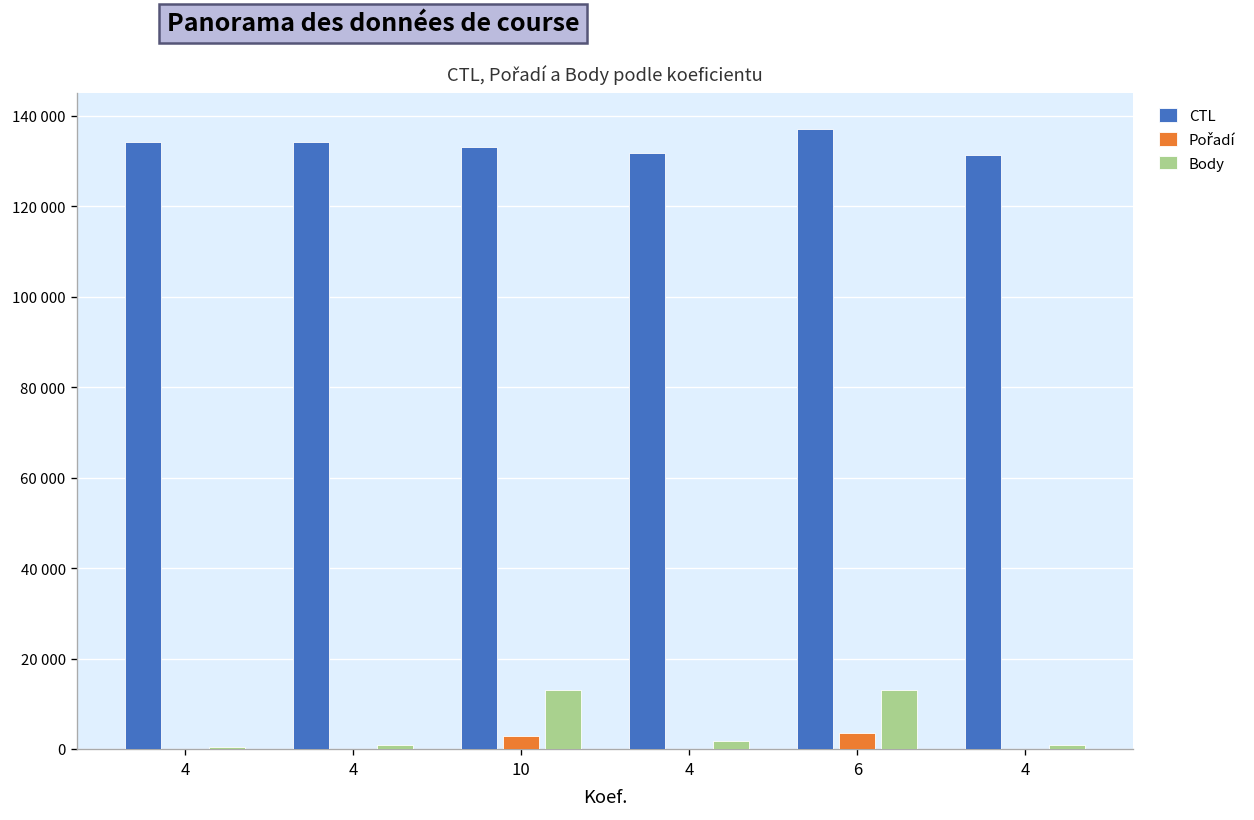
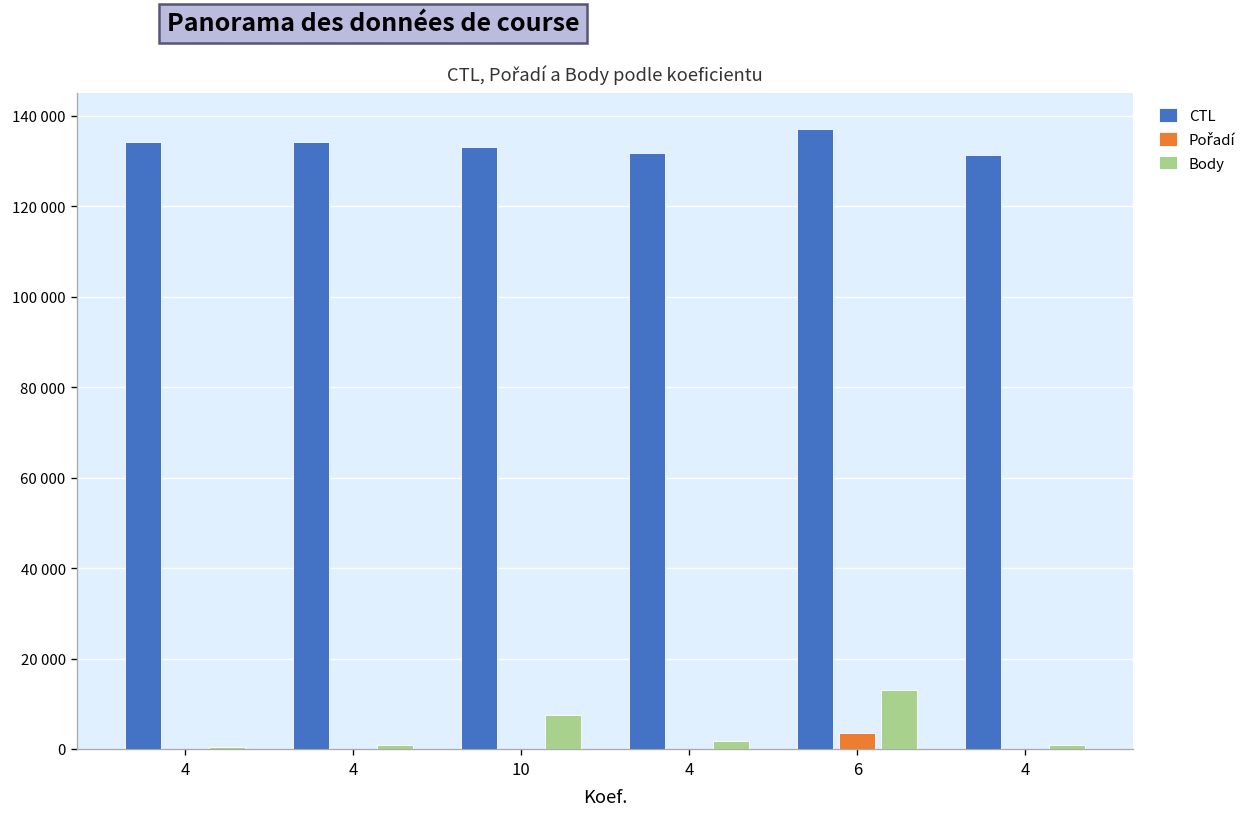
  {
    "CTL": {
      "10": 133000,
      "6": 137000
    },
    "Pořadí": {
-     "10": 3000,
+     "10": 0,
      "6": 3000
    },
    "Body": {
-     "10": 13000,
+     "10": 7000,
      "6": 13000
    }
  }
